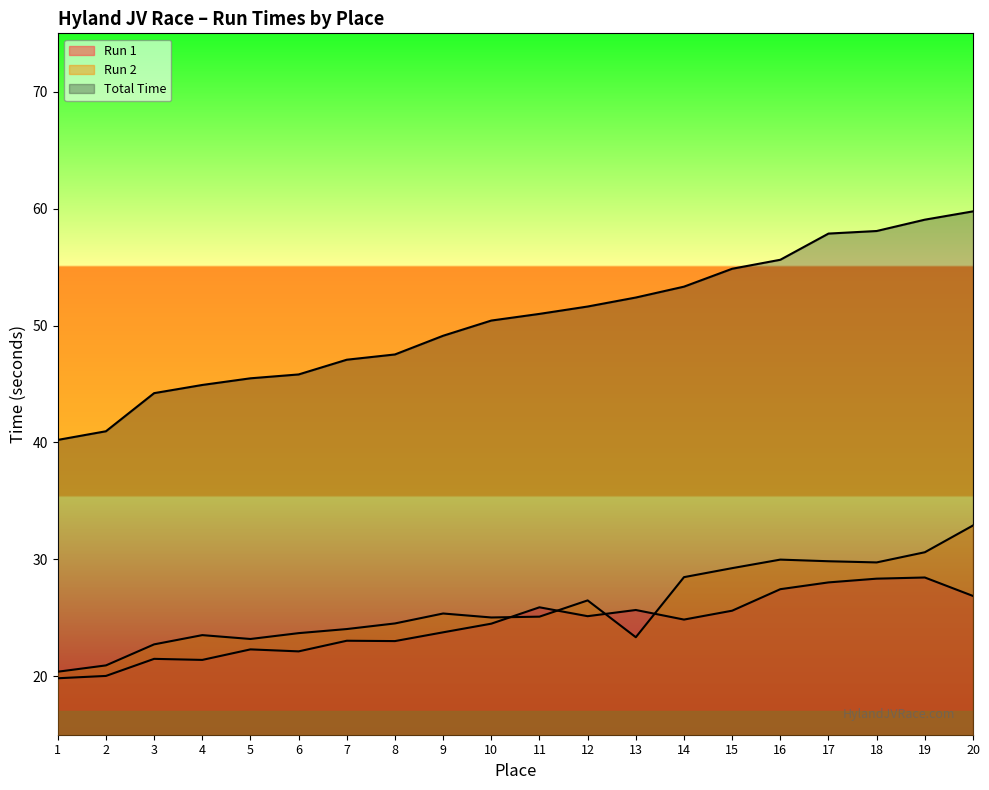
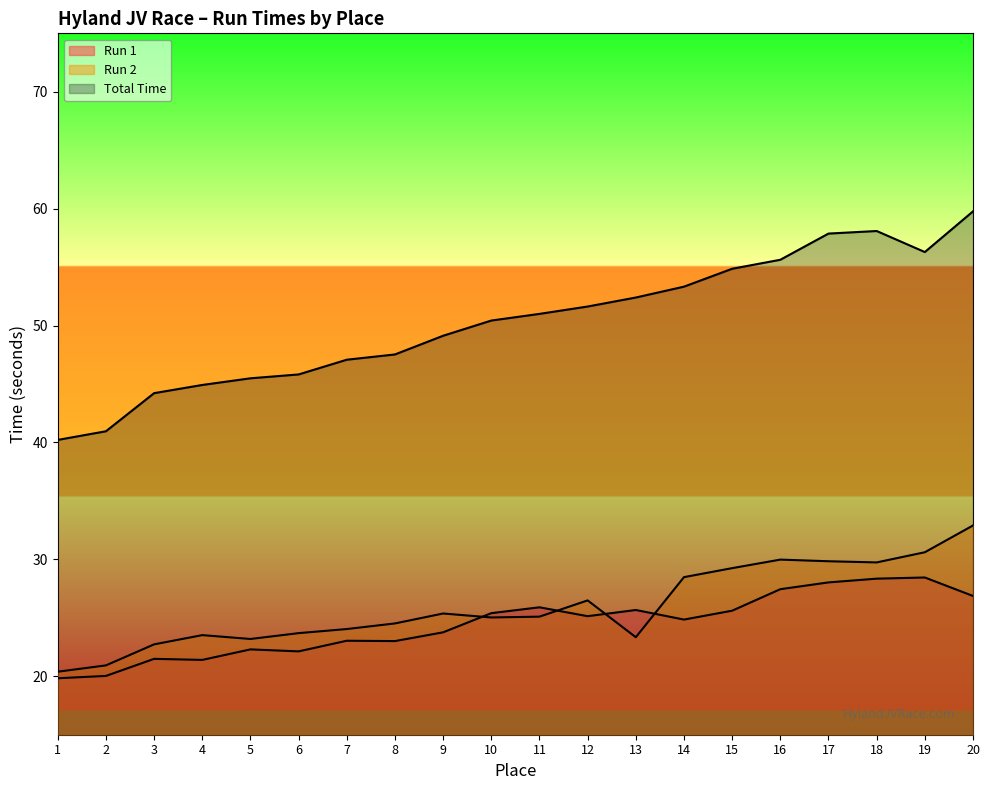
  {
    "Run 1": {
      "1": 19.8,
      "2": 20.0,
      "3": 21.5,
      "4": 21.4,
      "5": 22.3,
      "6": 22.1,
      "7": 23.0,
      "8": 23.0,
      "9": 23.8,
-     "10": 24.5,
+     "10": 25.4,
      "11": 25.9,
      "12": 25.1,
      "13": 25.7,
      "14": 24.9,
      "15": 25.6,
      "16": 27.5,
      "17": 28.0,
      "18": 28.4,
      "19": 28.5,
      "20": 26.9
    },
    "Run 2": {
      "1": 20.4,
      "2": 20.9,
      "3": 22.7,
      "4": 23.5,
      "5": 23.2,
      "6": 23.7,
      "7": 24.0,
      "8": 24.5,
      "9": 25.4,
      "10": 25.0,
      "11": 25.1,
      "12": 26.5,
      "13": 23.3,
      "14": 28.5,
      "15": 29.3,
      "16": 30.0,
      "17": 29.8,
      "18": 29.7,
      "19": 30.6,
      "20": 32.9
    },
    "Total Time": {
      "1": 40.2,
      "2": 41.0,
      "3": 44.2,
      "4": 44.9,
      "5": 45.5,
      "6": 45.8,
      "7": 47.1,
      "8": 47.5,
      "9": 49.1,
      "10": 50.4,
      "11": 51.0,
      "12": 51.6,
      "13": 52.4,
      "14": 53.3,
      "15": 54.9,
      "16": 55.6,
      "17": 57.9,
      "18": 58.1,
-     "19": 59.1,
+     "19": 56.3,
      "20": 59.8
    }
  }
